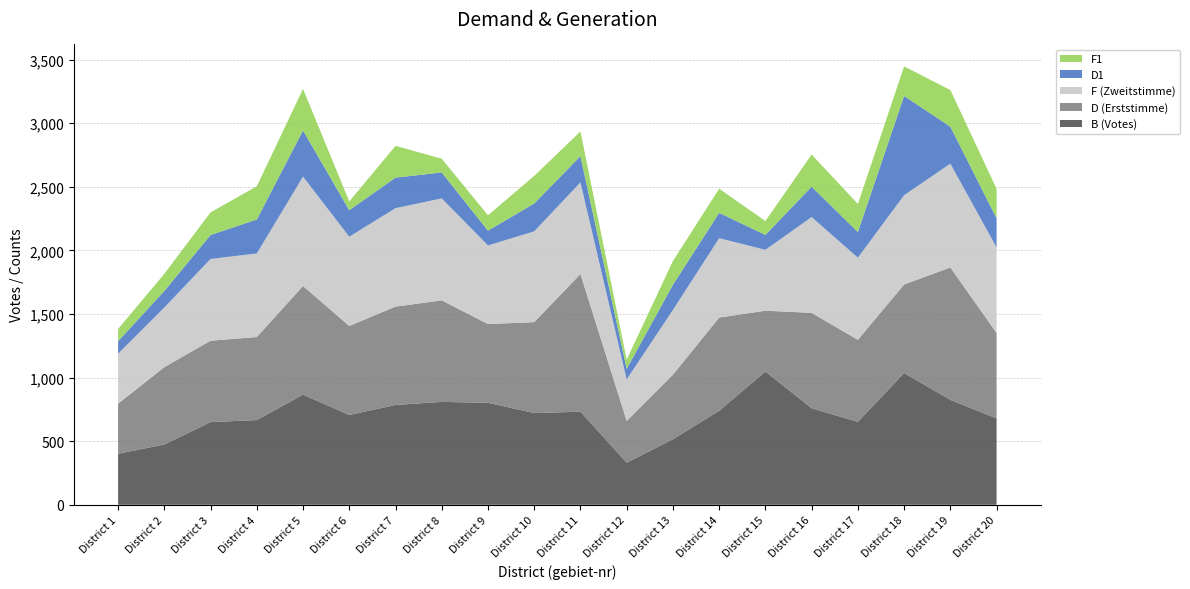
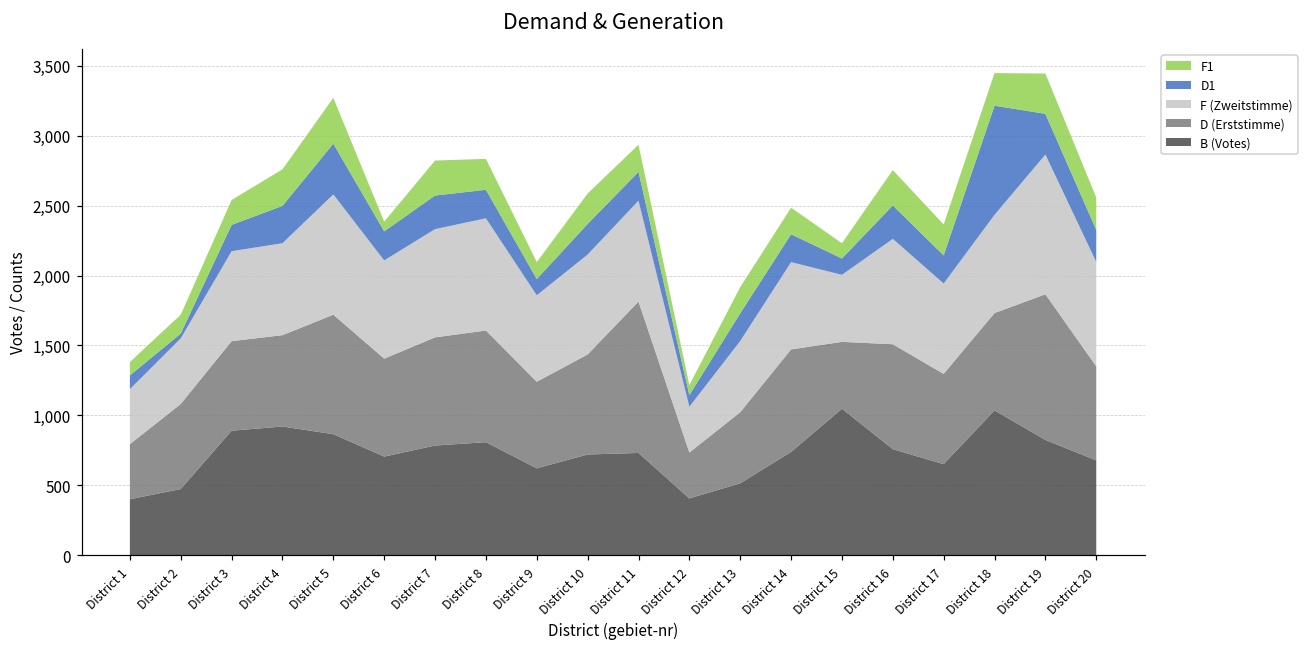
  {
    "B (Votes)": {
      "District 1": "400",
      "District 2": "470",
-     "District 3": "650",
-     "District 4": "670",
+     "District 3": "890",
+     "District 4": "920",
      "District 5": "870",
      "District 6": "710",
      "District 7": "790",
      "District 8": "810",
-     "District 9": "800",
+     "District 9": "620",
      "District 10": "720",
      "District 11": "730",
-     "District 12": "330",
+     "District 12": "410",
      "District 13": "520",
      "District 14": "740",
      "District 15": "1,050",
      "District 16": "760",
      "District 17": "650",
      "District 18": "1,040",
      "District 19": "830",
      "District 20": "680"
    },
    "D (Erststimme)": {
      "District 1": "390",
      "District 2": "610",
      "District 3": "640",
      "District 4": "650",
      "District 5": "850",
      "District 6": "700",
      "District 7": "770",
      "District 8": "800",
      "District 9": "620",
      "District 10": "720",
      "District 11": "1,080",
      "District 12": "330",
      "District 13": "510",
      "District 14": "730",
      "District 15": "480",
      "District 16": "750",
      "District 17": "650",
      "District 18": "700",
      "District 19": "1,040",
      "District 20": "670"
    },
    "F (Zweitstimme)": {
      "District 1": "390",
      "District 2": "470",
      "District 3": "640",
      "District 4": "660",
      "District 5": "860",
      "District 6": "700",
      "District 7": "770",
      "District 8": "800",
      "District 9": "620",
      "District 10": "710",
      "District 11": "720",
      "District 12": "330",
      "District 13": "510",
      "District 14": "620",
      "District 15": "480",
      "District 16": "750",
      "District 17": "650",
      "District 18": "700",
-     "District 19": "820",
-     "District 20": "670"
+     "District 19": "1,000",
+     "District 20": "750"
    },
    "D1": {
      "District 1": "100",
-     "District 2": "130",
+     "District 2": "30",
      "District 3": "190",
      "District 4": "270",
      "District 5": "360",
      "District 6": "210",
      "District 7": "240",
      "District 8": "200",
      "District 9": "120",
      "District 10": "220",
      "District 11": "210",
      "District 12": "80",
      "District 13": "200",
      "District 14": "200",
      "District 15": "120",
      "District 16": "240",
      "District 17": "200",
      "District 18": "780",
      "District 19": "290",
      "District 20": "230"
    },
    "F1": {
      "District 1": "100",
      "District 2": "140",
      "District 3": "180",
      "District 4": "260",
      "District 5": "330",
      "District 6": "70",
      "District 7": "250",
-     "District 8": "110",
+     "District 8": "220",
      "District 9": "120",
      "District 10": "220",
      "District 11": "190",
      "District 12": "70",
      "District 13": "190",
      "District 14": "190",
      "District 15": "110",
      "District 16": "250",
      "District 17": "220",
      "District 18": "230",
      "District 19": "290",
      "District 20": "230"
    }
  }
